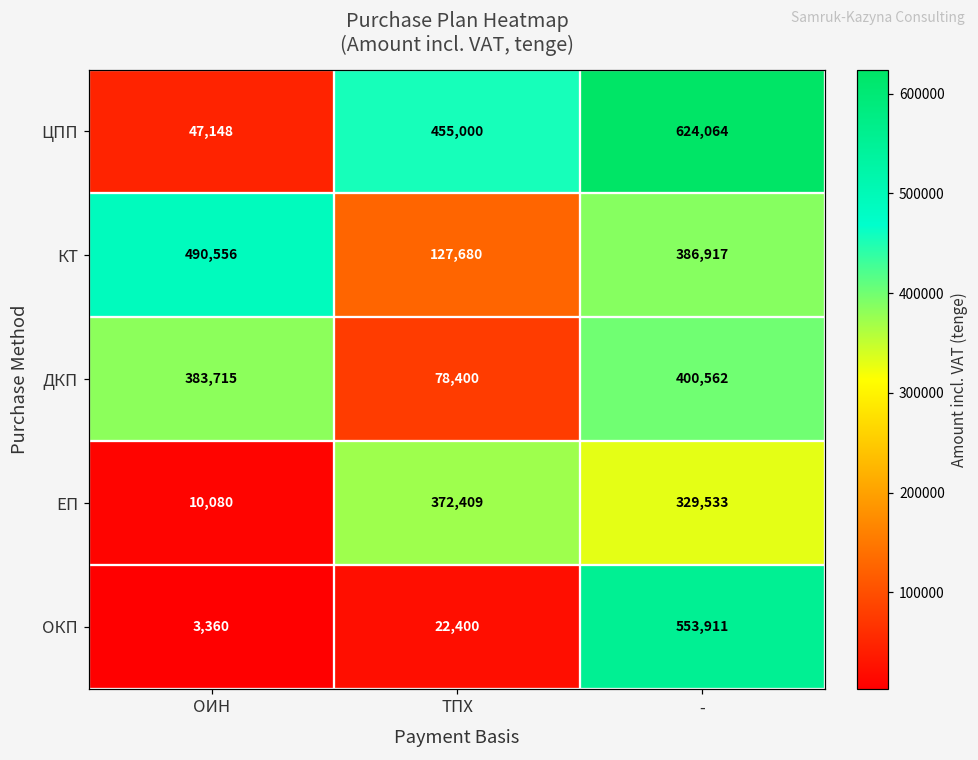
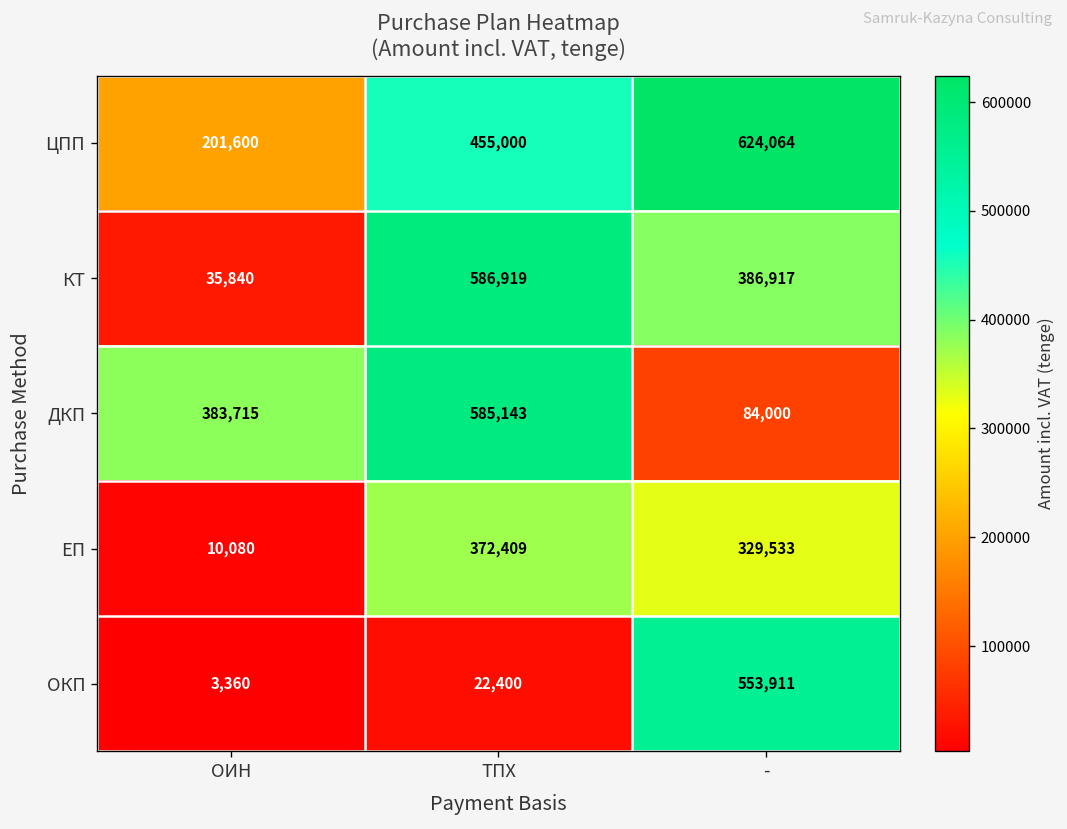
  {
    "ЦПП": {
-     "ОИН": "47,148",
+     "ОИН": "201,600",
      "ТПХ": "455,000",
      "-": "624,064"
    },
    "КТ": {
-     "ОИН": "490,556",
-     "ТПХ": "127,680",
+     "ОИН": "35,840",
+     "ТПХ": "586,919",
      "-": "386,917"
    },
    "ДКП": {
      "ОИН": "383,715",
-     "ТПХ": "78,400",
-     "-": "400,562"
+     "ТПХ": "585,143",
+     "-": "84,000"
    },
    "ЕП": {
      "ОИН": "10,080",
      "ТПХ": "372,409",
      "-": "329,533"
    },
    "ОКП": {
      "ОИН": "3,360",
      "ТПХ": "22,400",
      "-": "553,911"
    }
  }
